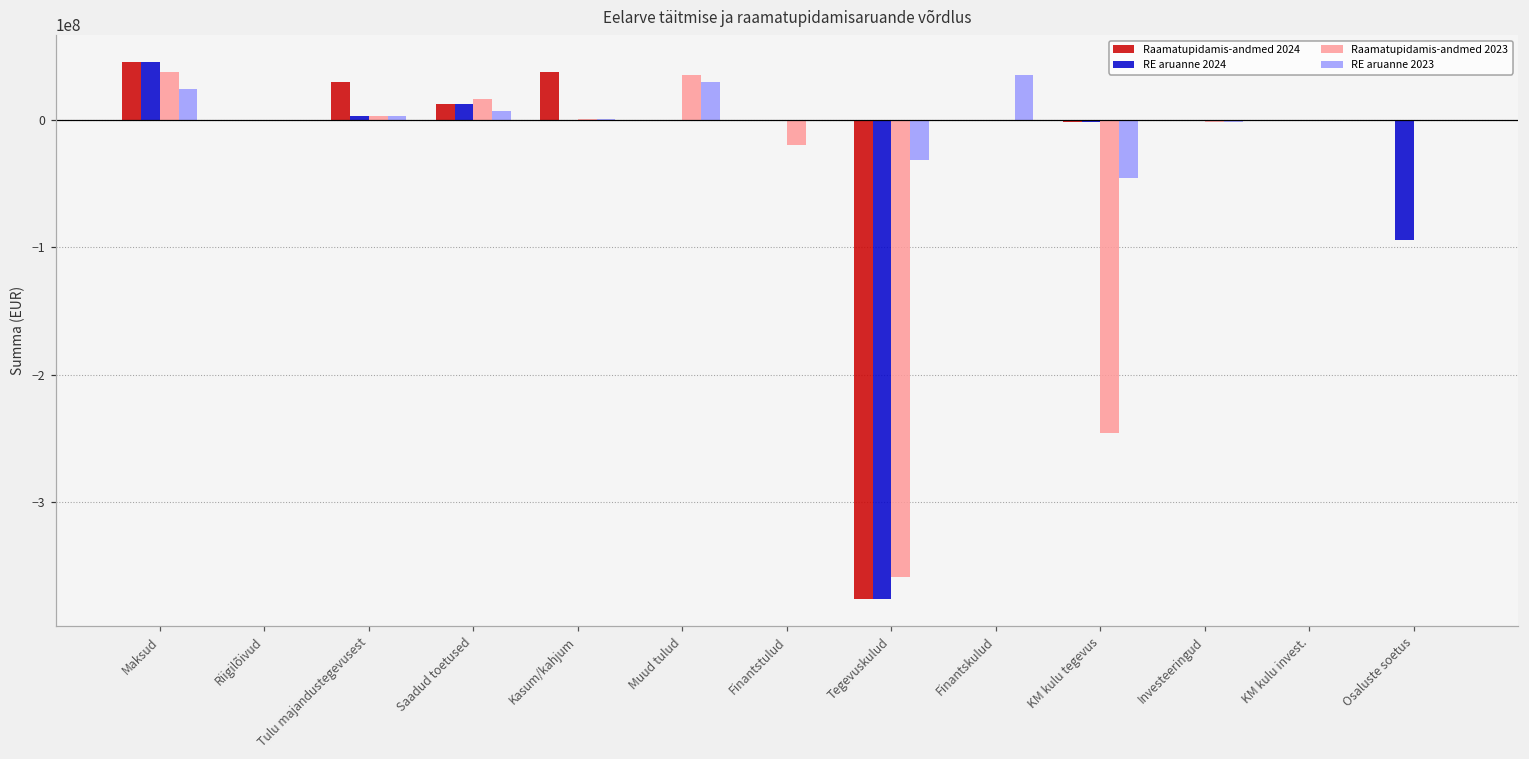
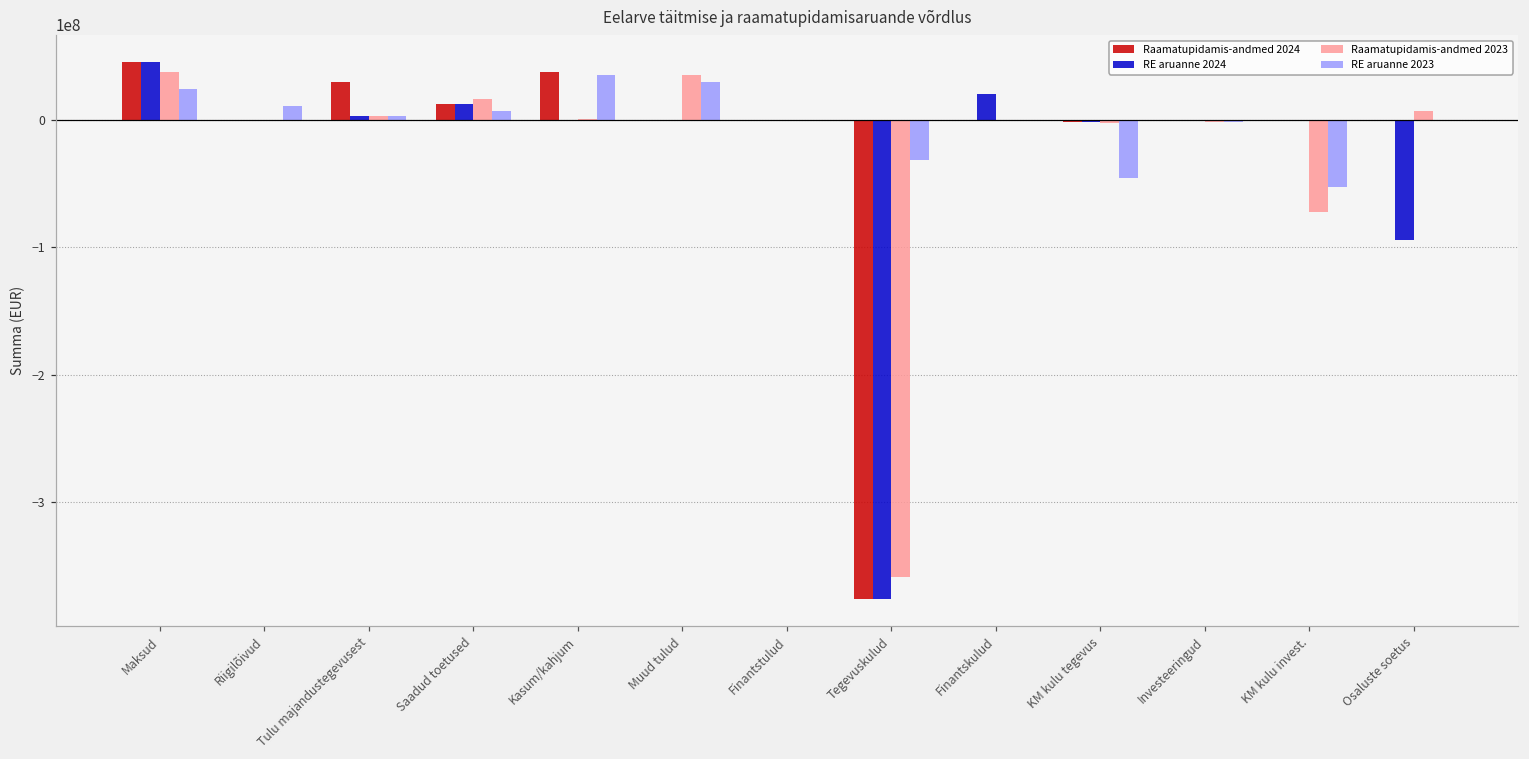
  {
    "Raamatupidamis-andmed 2024": {
      "Maksud": 45000000,
      "Tulu majandustegevusest": 30000000,
      "Saadud toetused": 12000000,
      "Kasum/kahjum": 37000000,
      "Tegevuskulud": -376000000
    },
    "RE aruanne 2024": {
      "Maksud": 45000000,
      "Tulu majandustegevusest": 3000000,
      "Saadud toetused": 12000000,
      "Kasum/kahjum": 0,
      "Tegevuskulud": -376000000,
-     "Finantskulud": 0,
+     "Finantskulud": 20000000,
      "Osaluste soetus": -94000000
    },
    "Raamatupidamis-andmed 2023": {
      "Maksud": 38000000,
      "Tulu majandustegevusest": 3000000,
      "Saadud toetused": 16000000,
      "Muud tulud": 35000000,
-     "Finantstulud": -19000000,
+     "Finantstulud": -1000000,
      "Tegevuskulud": -359000000,
      "Finantskulud": 0,
-     "KM kulu tegevus": -245000000,
-     "KM kulu invest.": 0,
-     "Osaluste soetus": 0
+     "KM kulu tegevus": -2000000,
+     "KM kulu invest.": -72000000,
+     "Osaluste soetus": 7000000
    },
    "RE aruanne 2023": {
      "Maksud": 25000000,
-     "Riigilõivud": 0,
+     "Riigilõivud": 11000000,
      "Tulu majandustegevusest": 3000000,
      "Saadud toetused": 7000000,
-     "Kasum/kahjum": 1000000,
+     "Kasum/kahjum": 35000000,
      "Muud tulud": 30000000,
      "Tegevuskulud": -31000000,
-     "Finantskulud": 35000000,
+     "Finantskulud": 0,
      "KM kulu tegevus": -46000000,
-     "KM kulu invest.": 0,
+     "KM kulu invest.": -52000000,
      "Osaluste soetus": 0
    }
  }
